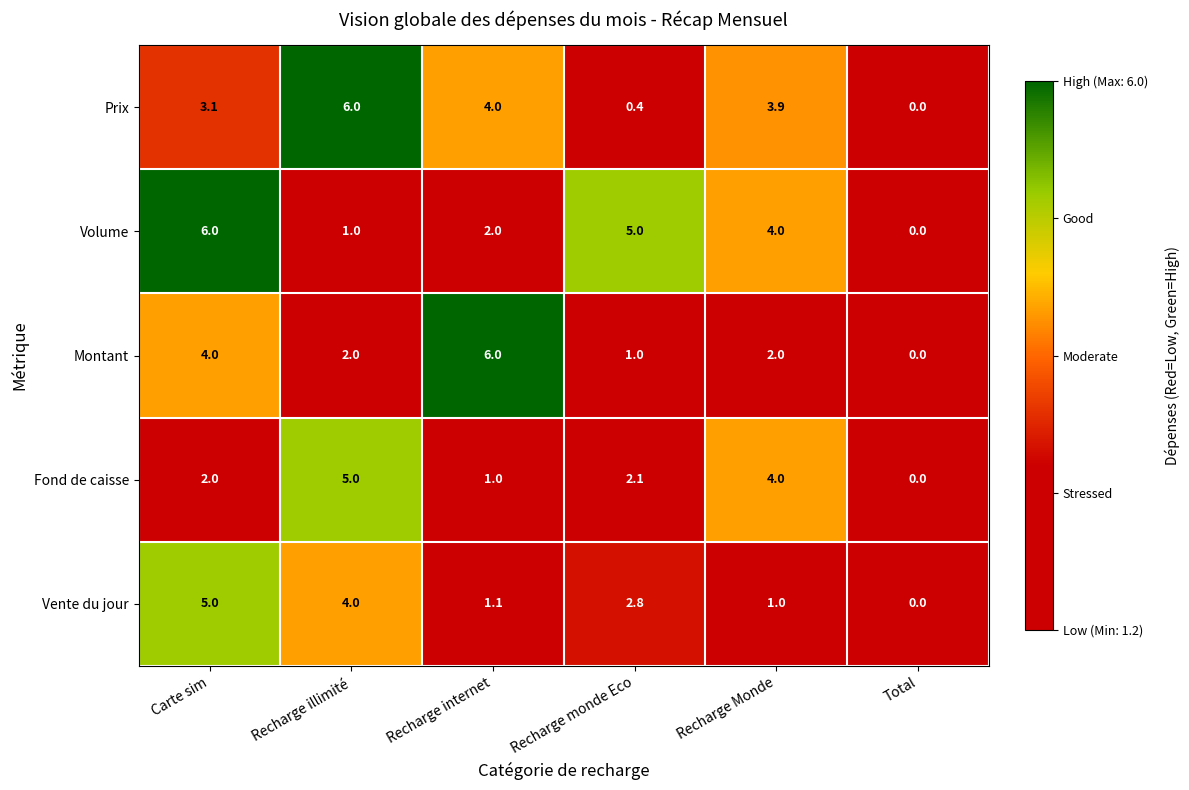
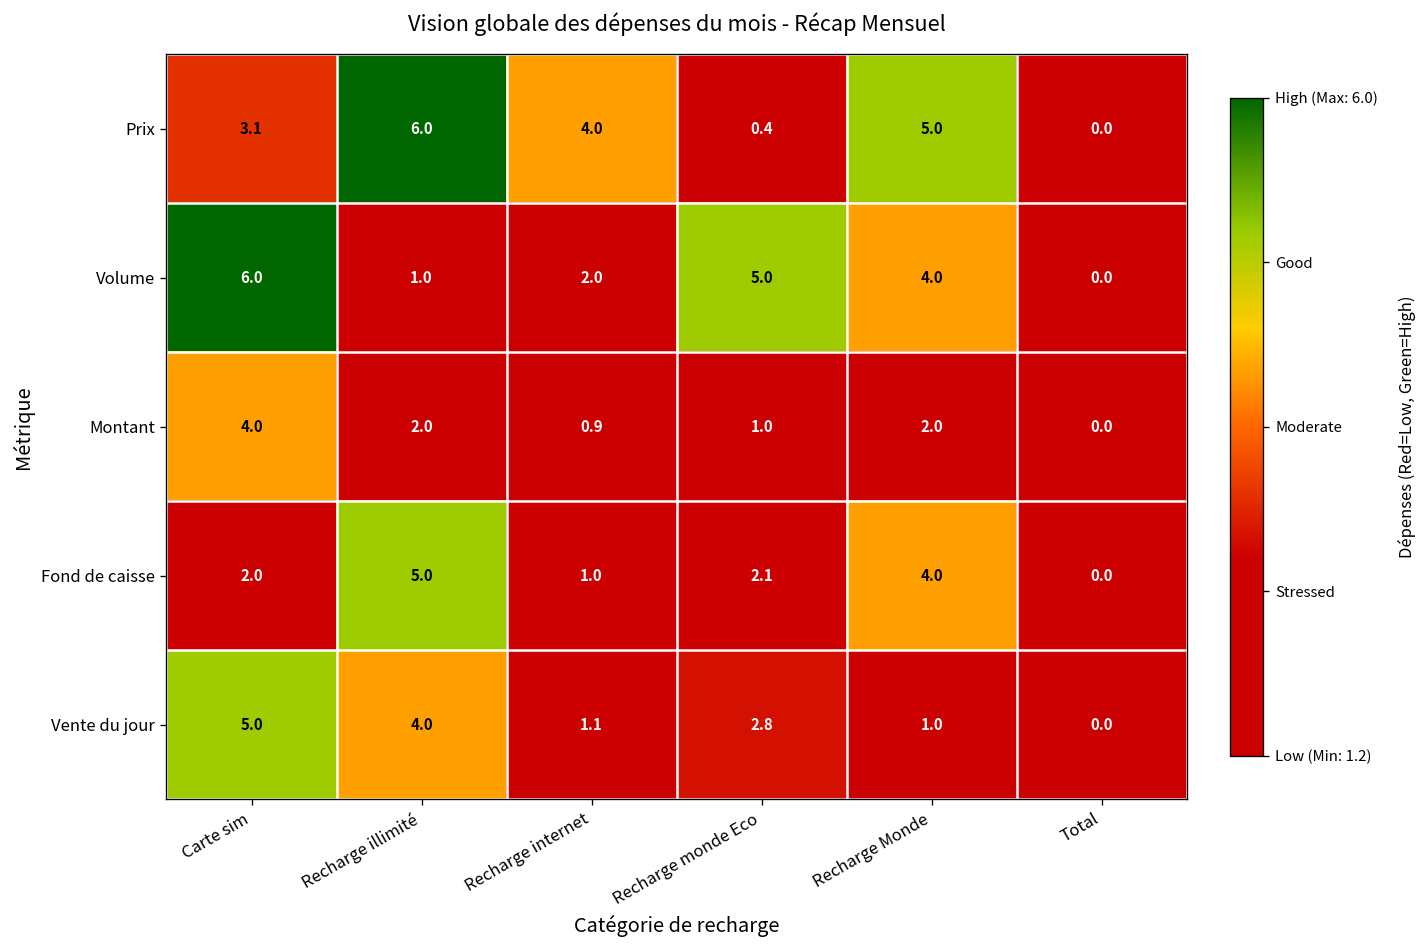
  {
    "Prix": {
      "Carte sim": 3.1,
      "Recharge illimité": 6.0,
      "Recharge internet": 4.0,
      "Recharge monde Eco": 0.4,
-     "Recharge Monde": 3.9,
+     "Recharge Monde": 5.0,
      "Total": 0.0
    },
    "Volume": {
      "Carte sim": 6.0,
      "Recharge illimité": 1.0,
      "Recharge internet": 2.0,
      "Recharge monde Eco": 5.0,
      "Recharge Monde": 4.0,
      "Total": 0.0
    },
    "Montant": {
      "Carte sim": 4.0,
      "Recharge illimité": 2.0,
-     "Recharge internet": 6.0,
+     "Recharge internet": 0.9,
      "Recharge monde Eco": 1.0,
      "Recharge Monde": 2.0,
      "Total": 0.0
    },
    "Fond de caisse": {
      "Carte sim": 2.0,
      "Recharge illimité": 5.0,
      "Recharge internet": 1.0,
      "Recharge monde Eco": 2.1,
      "Recharge Monde": 4.0,
      "Total": 0.0
    },
    "Vente du jour": {
      "Carte sim": 5.0,
      "Recharge illimité": 4.0,
      "Recharge internet": 1.1,
      "Recharge monde Eco": 2.8,
      "Recharge Monde": 1.0,
      "Total": 0.0
    }
  }
